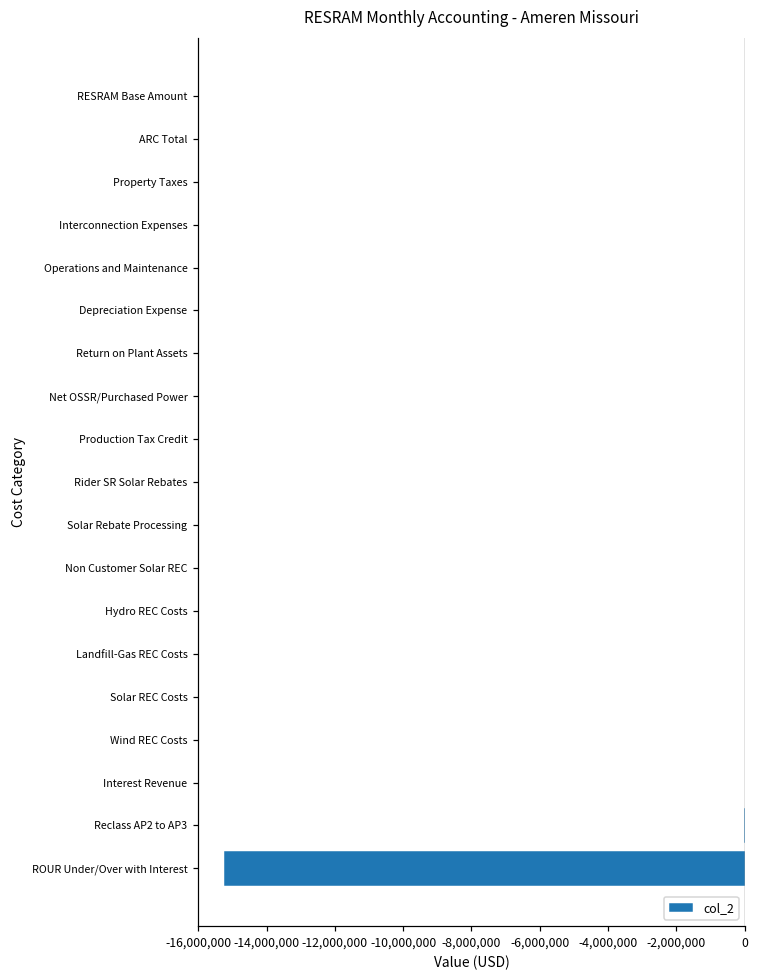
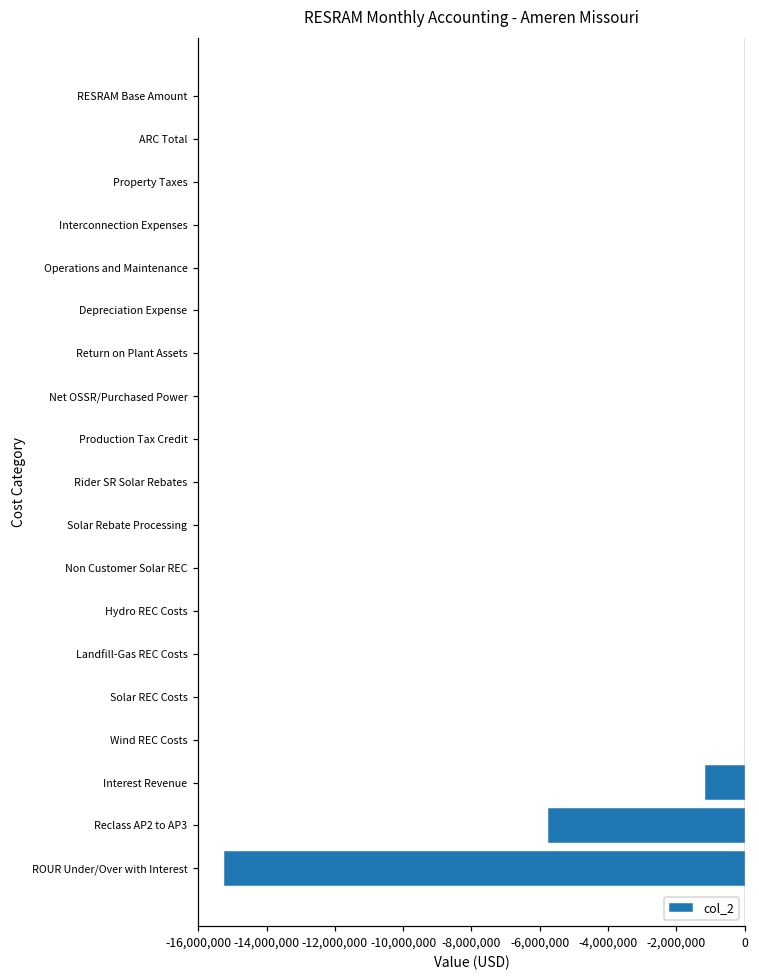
  {
    "RESRAM Base Amount": "0",
    "ARC Total": "0",
    "Property Taxes": "0",
    "Interconnection Expenses": "0",
    "Operations and Maintenance": "0",
    "Depreciation Expense": "0",
    "Return on Plant Assets": "0",
    "Net OSSR/Purchased Power": "0",
    "Production Tax Credit": "0",
    "Rider SR Solar Rebates": "0",
    "Solar Rebate Processing": "0",
    "Non Customer Solar REC": "0",
    "Hydro REC Costs": "0",
    "Landfill-Gas REC Costs": "0",
    "Solar REC Costs": "0",
    "Wind REC Costs": "0",
-   "Interest Revenue": "0",
-   "Reclass AP2 to AP3": "0",
+   "Interest Revenue": "-1,200,000",
+   "Reclass AP2 to AP3": "-5,800,000",
    "ROUR Under/Over with Interest": "-15,200,000"
  }
